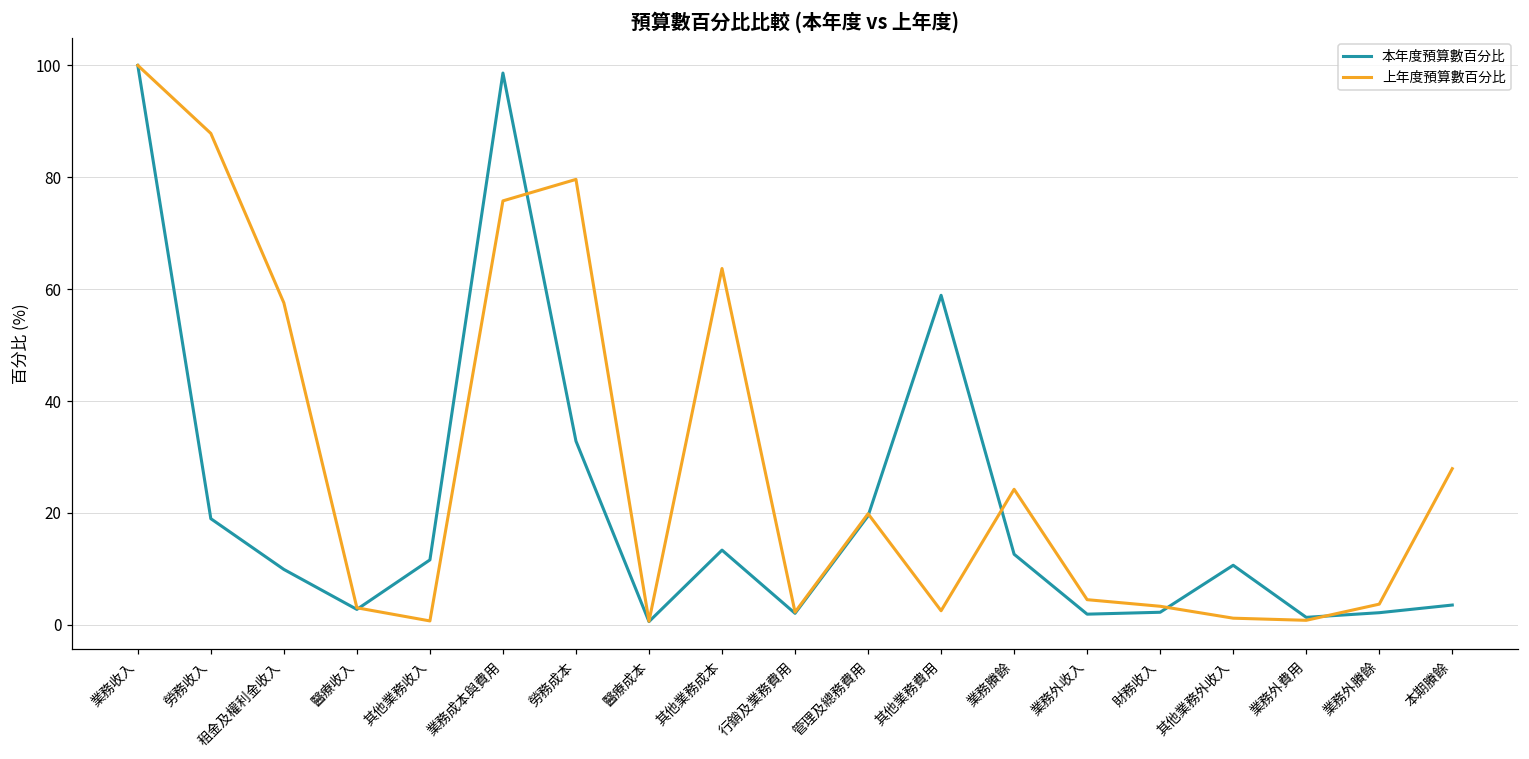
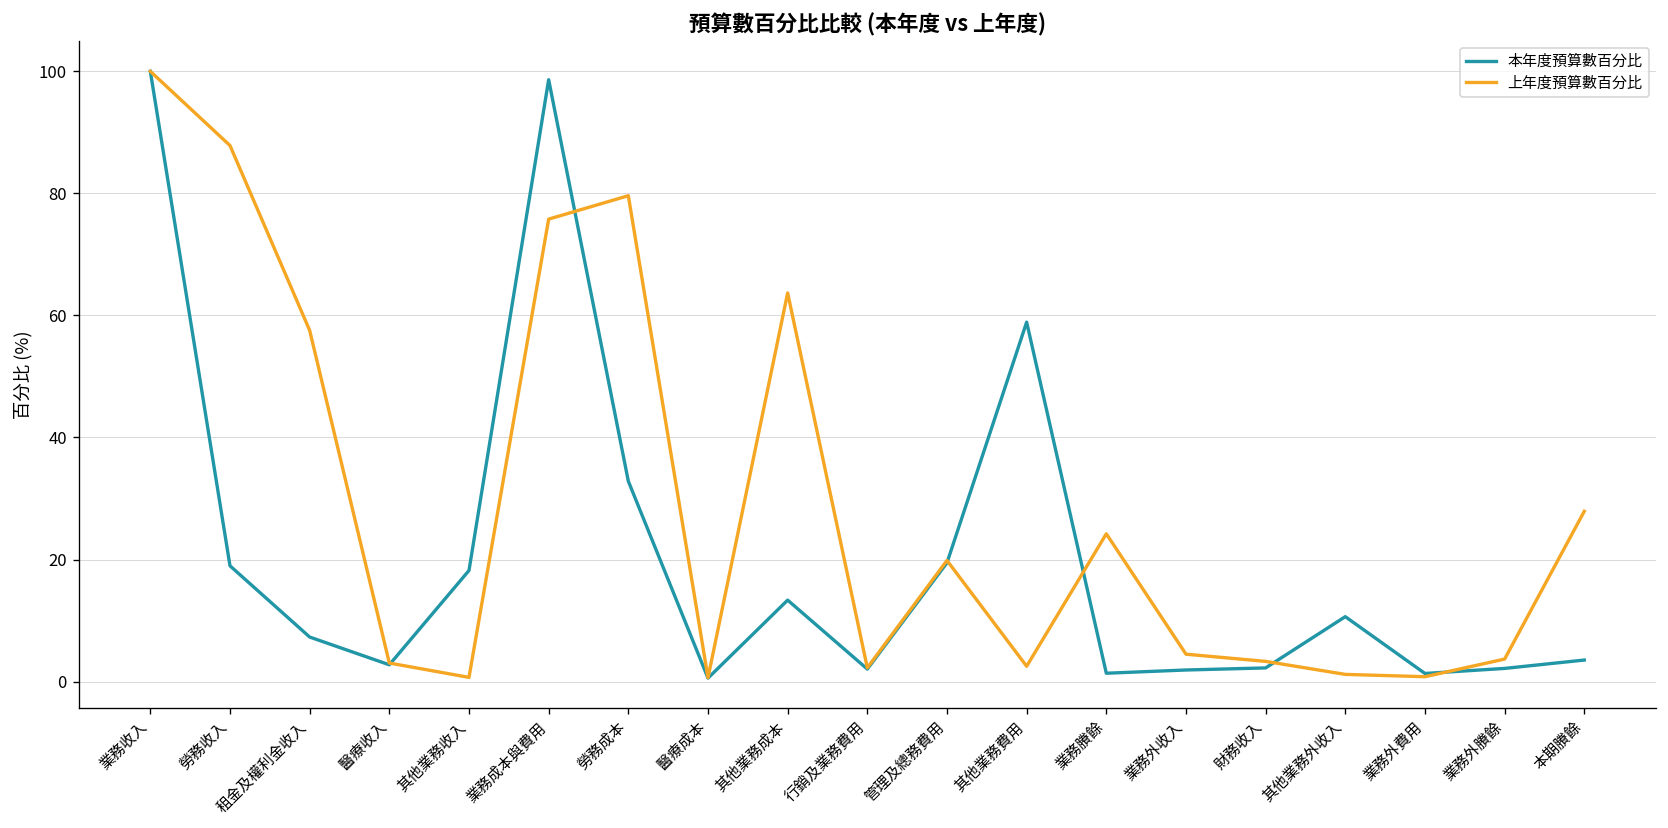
  {
    "本年度預算數百分比": {
      "勞務收入": 19,
-     "租金及權利金收入": 10,
-     "其他業務收入": 12,
+     "租金及權利金收入": 7,
+     "其他業務收入": 18,
      "業務成本與費用": 99,
      "勞務成本": 33,
      "其他業務成本": 13,
      "其他業務費用": 59,
-     "業務賸餘": 13,
+     "業務賸餘": 1,
      "業務外收入": 2,
      "財務收入": 2,
      "其他業務外收入": 11,
      "業務外費用": 1,
      "業務外賸餘": 2,
      "本期賸餘": 4
    },
    "上年度預算數百分比": {
      "勞務收入": 88,
      "租金及權利金收入": 58,
      "其他業務收入": 1,
      "業務成本與費用": 76,
      "勞務成本": 80,
      "其他業務成本": 64,
      "其他業務費用": 3,
      "業務賸餘": 24,
      "業務外收入": 4,
      "財務收入": 3,
      "其他業務外收入": 1,
      "業務外費用": 1,
      "業務外賸餘": 4,
      "本期賸餘": 28
    }
  }
